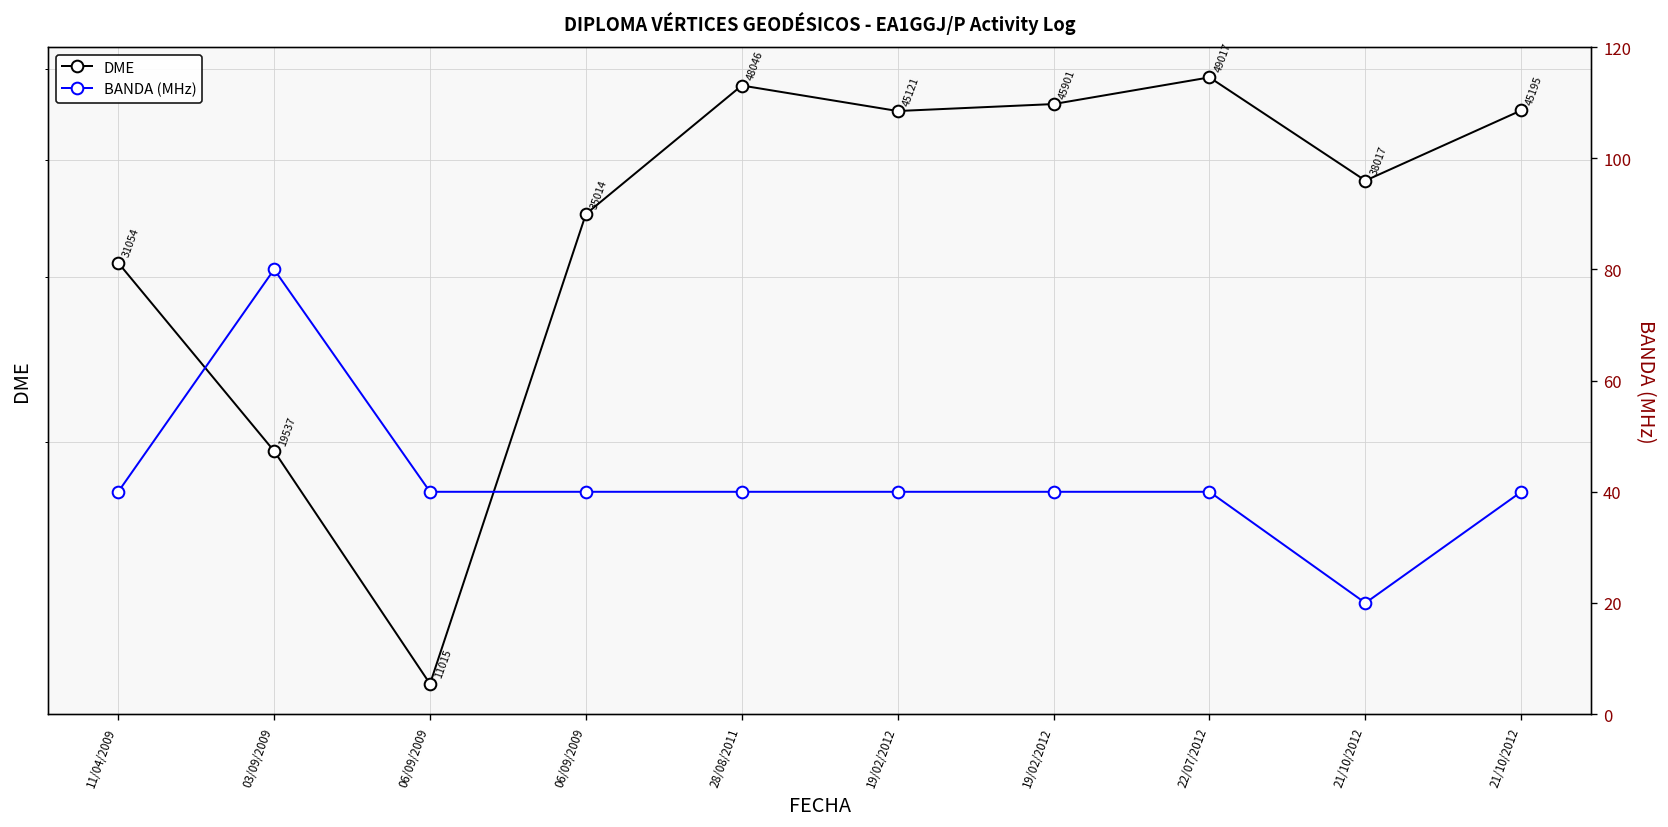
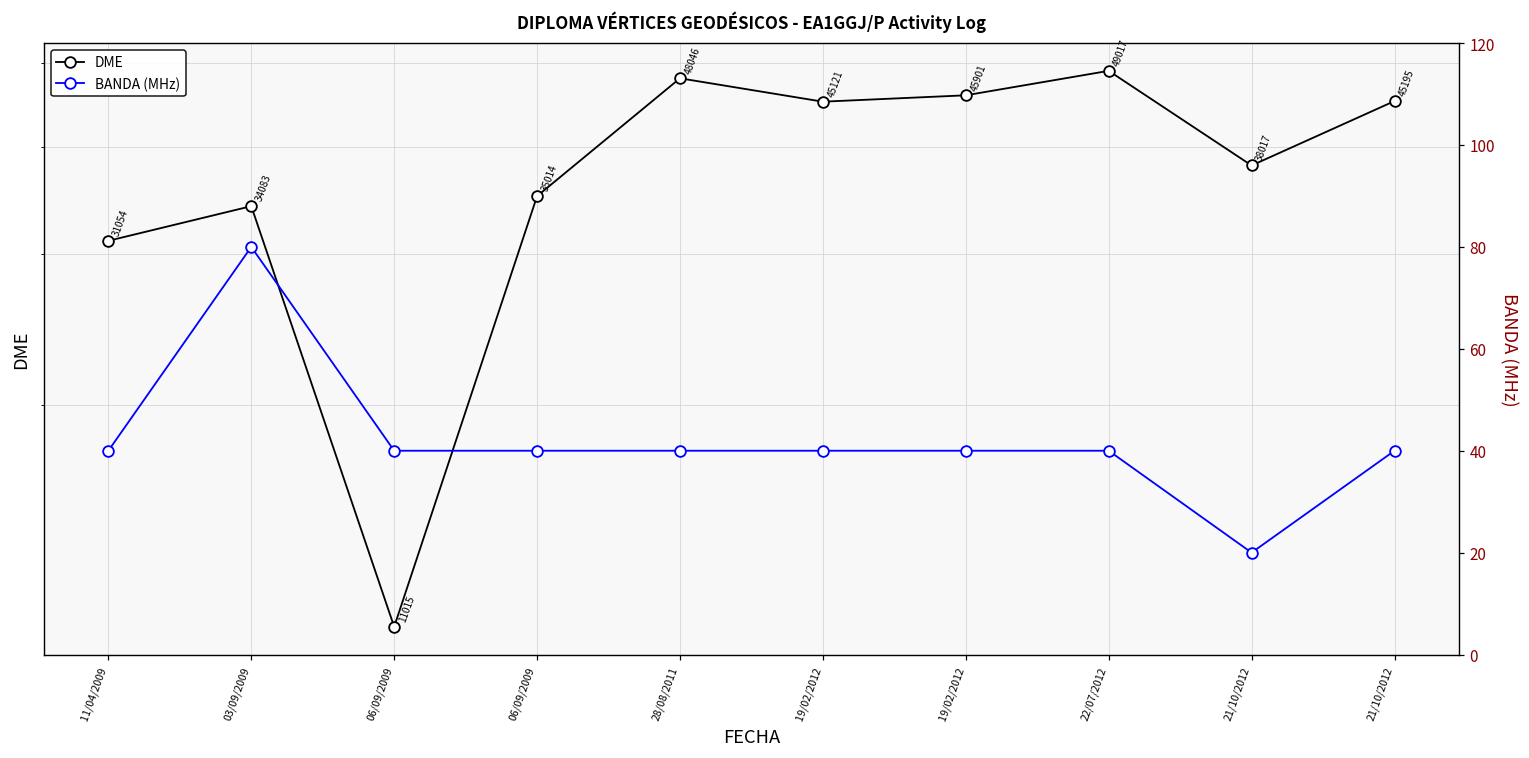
  {
    "DME": {
      "11/04/2009": 31054,
-     "03/09/2009": 19537,
+     "03/09/2009": 34083,
      "28/08/2011": 48046,
      "22/07/2012": 49017
    }
  }
